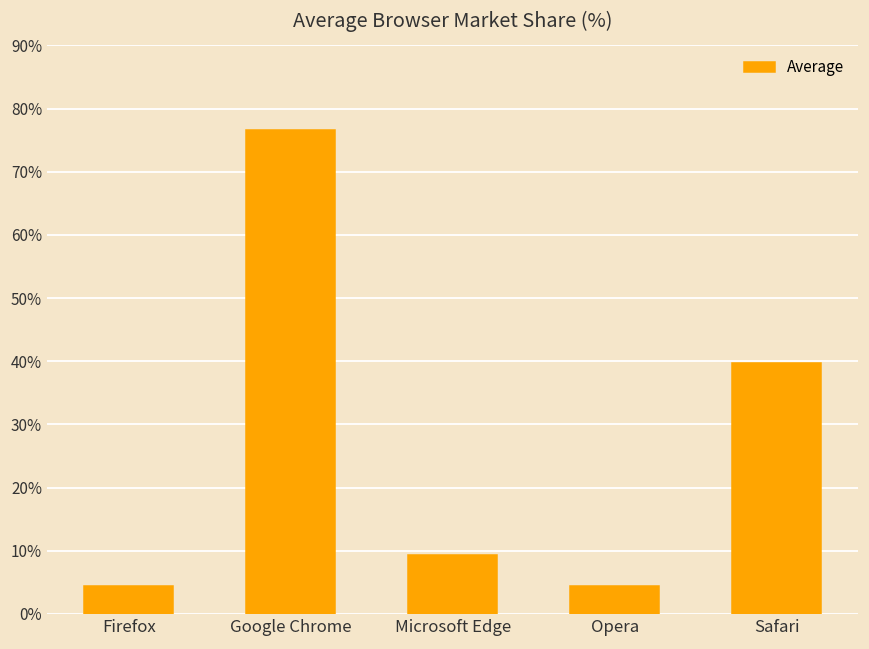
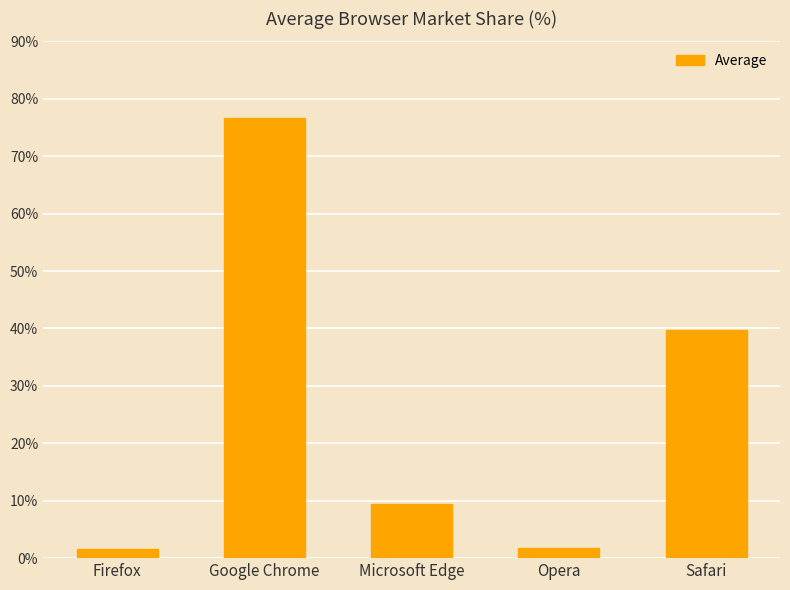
  {
-   "Firefox": "4%",
+   "Firefox": "2%",
    "Google Chrome": "77%",
    "Microsoft Edge": "9%",
-   "Opera": "4%",
+   "Opera": "2%",
    "Safari": "40%"
  }
